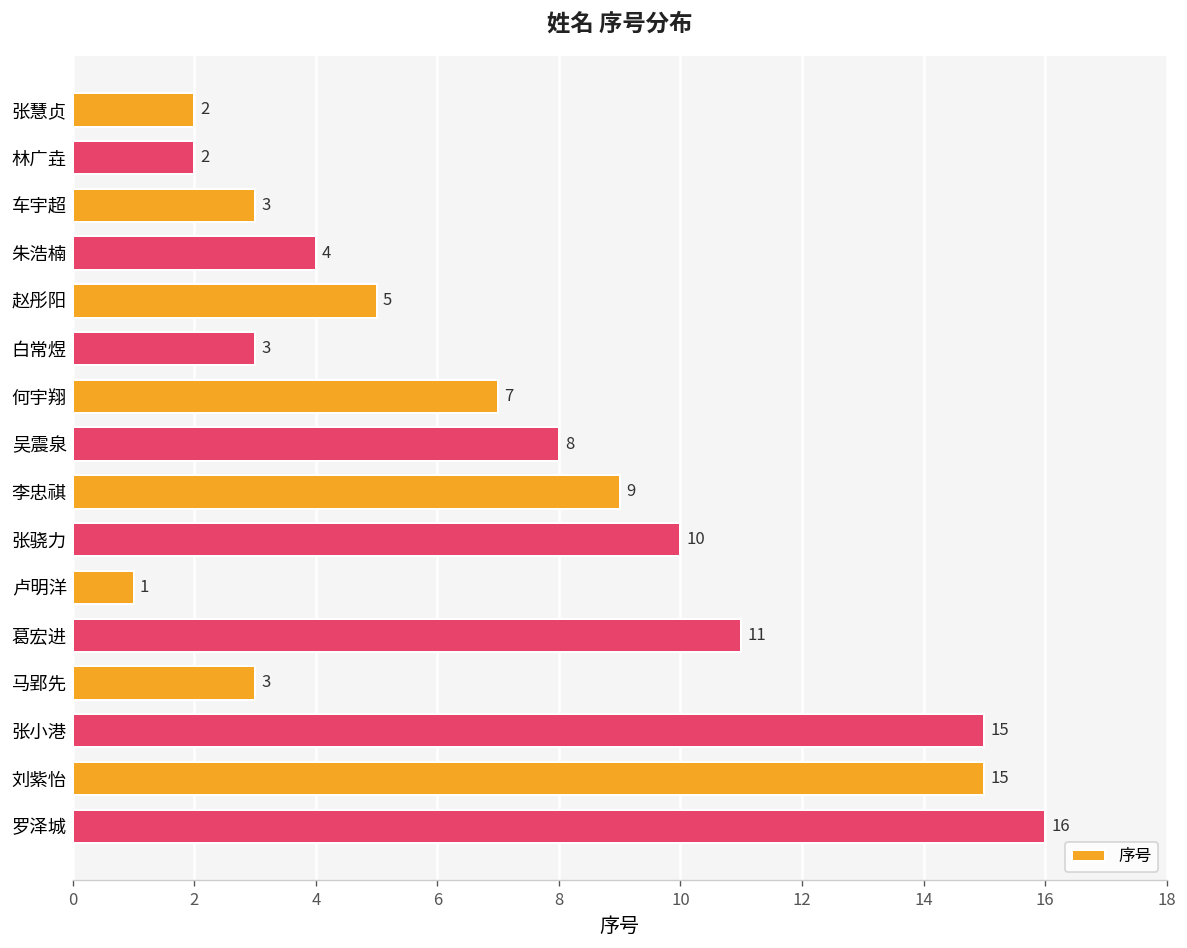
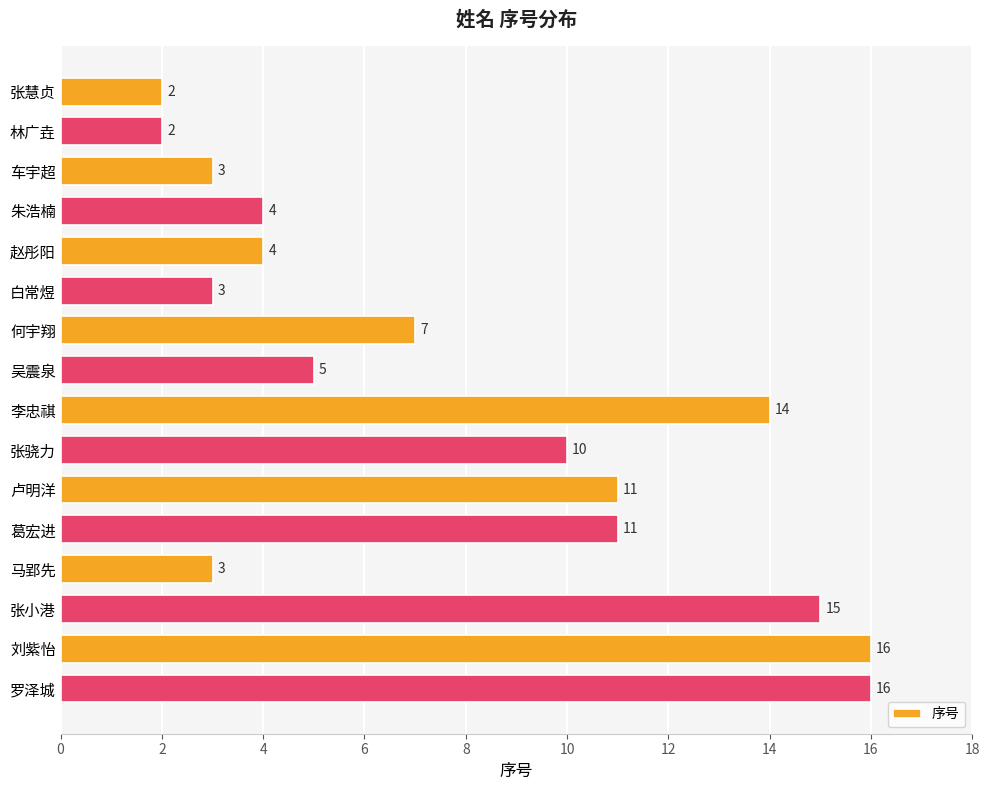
  {
    "张慧贞": 2,
    "林广垚": 2,
    "车宇超": 3,
    "朱浩楠": 4,
-   "赵彤阳": 5,
+   "赵彤阳": 4,
    "白常煜": 3,
    "何宇翔": 7,
-   "吴震泉": 8,
-   "李忠祺": 9,
+   "吴震泉": 5,
+   "李忠祺": 14,
    "张骁力": 10,
-   "卢明洋": 1,
+   "卢明洋": 11,
    "葛宏进": 11,
    "马郢先": 3,
    "张小港": 15,
-   "刘紫怡": 15,
+   "刘紫怡": 16,
    "罗泽城": 16
  }
